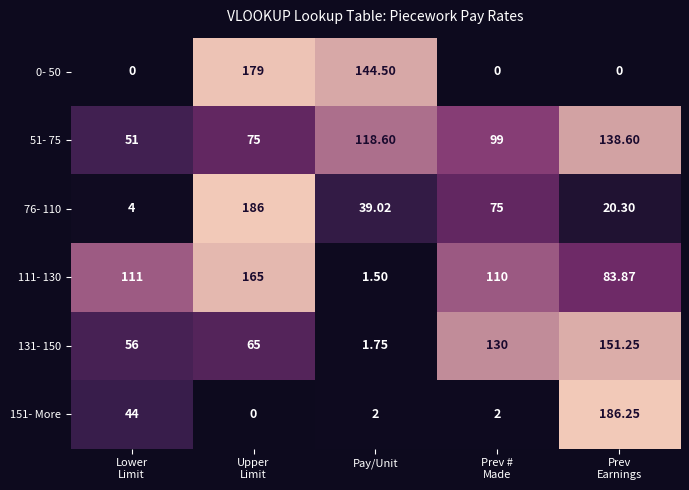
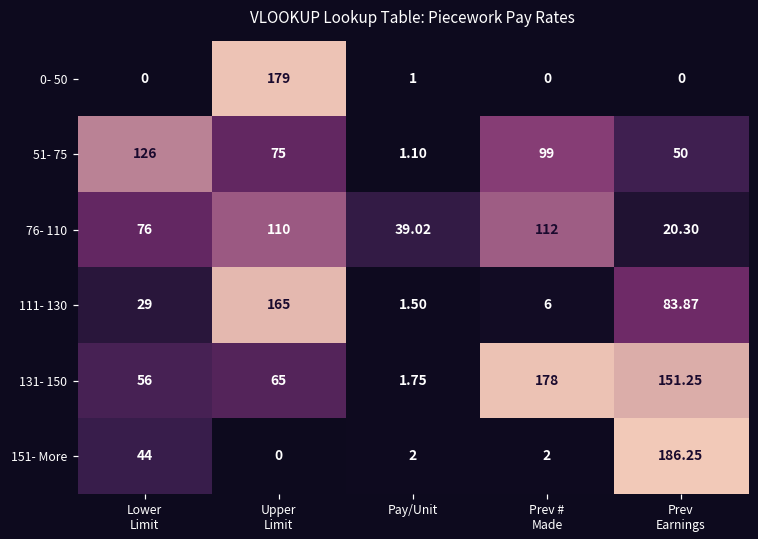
  {
    "0- 50": {
      "Lower Limit": 0,
      "Upper Limit": 179,
-     "Pay/Unit": 144.50,
+     "Pay/Unit": 1,
      "Prev # Made": 0,
      "Prev Earnings": 0
    },
    "51- 75": {
-     "Lower Limit": 51,
+     "Lower Limit": 126,
      "Upper Limit": 75,
-     "Pay/Unit": 118.60,
+     "Pay/Unit": 1.10,
      "Prev # Made": 99,
-     "Prev Earnings": 138.60
+     "Prev Earnings": 50
    },
    "76- 110": {
-     "Lower Limit": 4,
-     "Upper Limit": 186,
+     "Lower Limit": 76,
+     "Upper Limit": 110,
      "Pay/Unit": 39.02,
-     "Prev # Made": 75,
+     "Prev # Made": 112,
      "Prev Earnings": 20.30
    },
    "111- 130": {
-     "Lower Limit": 111,
+     "Lower Limit": 29,
      "Upper Limit": 165,
      "Pay/Unit": 1.50,
-     "Prev # Made": 110,
+     "Prev # Made": 6,
      "Prev Earnings": 83.87
    },
    "131- 150": {
      "Lower Limit": 56,
      "Upper Limit": 65,
      "Pay/Unit": 1.75,
-     "Prev # Made": 130,
+     "Prev # Made": 178,
      "Prev Earnings": 151.25
    },
    "151- More": {
      "Lower Limit": 44,
      "Upper Limit": 0,
      "Pay/Unit": 2,
      "Prev # Made": 2,
      "Prev Earnings": 186.25
    }
  }
